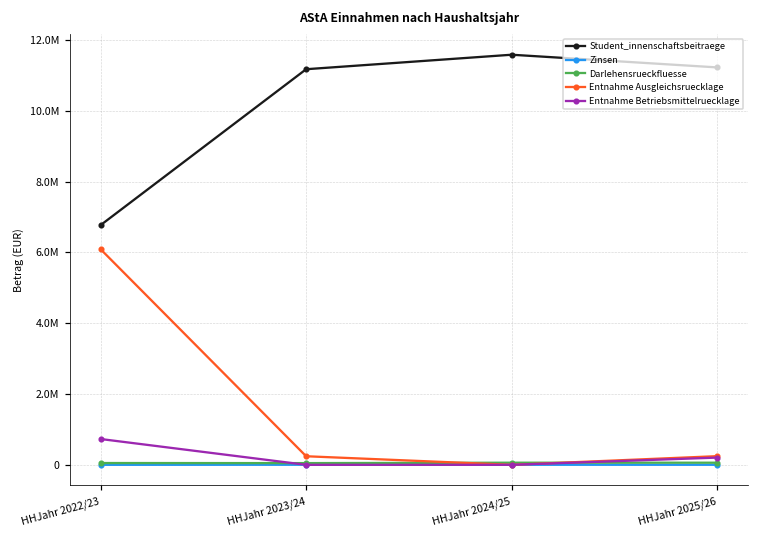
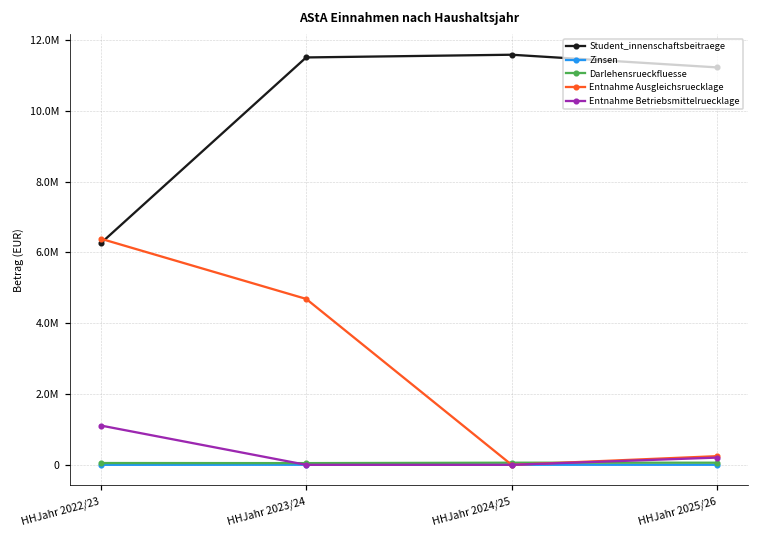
  {
    "Student_innenschaftsbeitraege": {
-     "HHJahr 2022/23": 6800000,
-     "HHJahr 2023/24": 11200000,
+     "HHJahr 2022/23": 6300000,
+     "HHJahr 2023/24": 11500000,
      "HHJahr 2024/25": 11600000
    },
    "Entnahme Ausgleichsruecklage": {
-     "HHJahr 2022/23": 6100000,
-     "HHJahr 2023/24": 200000
+     "HHJahr 2022/23": 6400000,
+     "HHJahr 2023/24": 4700000
    },
    "Entnahme Betriebsmittelruecklage": {
-     "HHJahr 2022/23": 700000
+     "HHJahr 2022/23": 1100000
    }
  }
